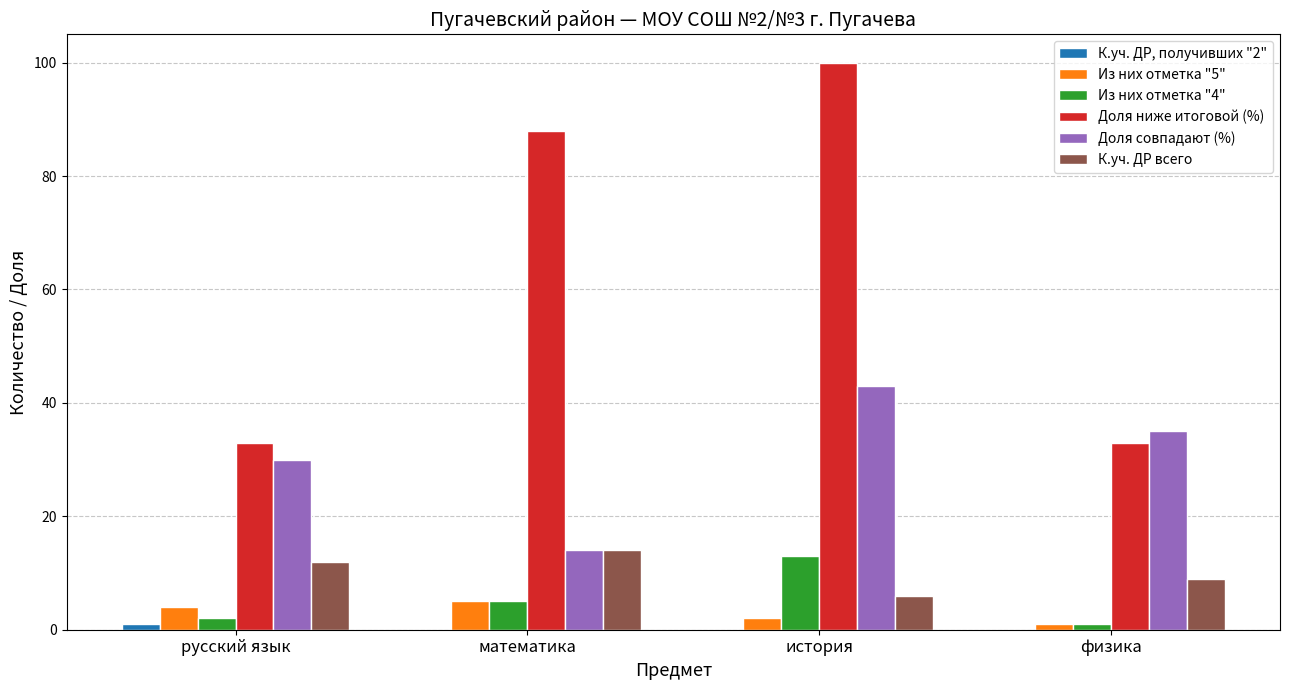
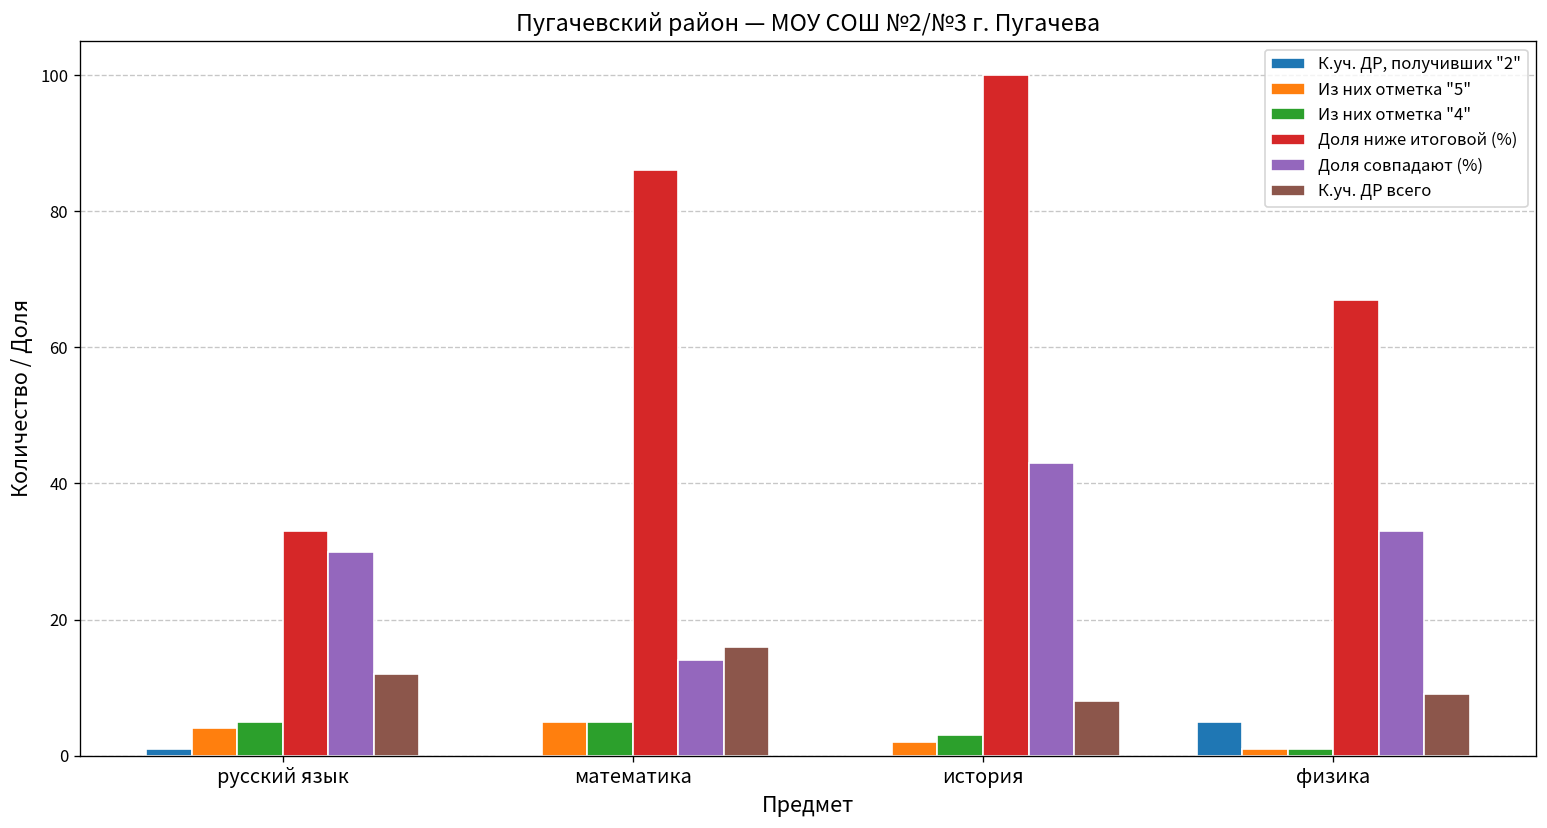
  {
    "К.уч. ДР, получивших \"2\"": {
      "русский язык": 1,
      "математика": 0,
      "история": 0,
-     "физика": 0
+     "физика": 5
    },
    "Из них отметка \"5\"": {
      "русский язык": 4,
      "математика": 5,
      "история": 2,
      "физика": 1
    },
    "Из них отметка \"4\"": {
-     "русский язык": 2,
+     "русский язык": 5,
      "математика": 5,
-     "история": 13,
+     "история": 3,
      "физика": 1
    },
    "Доля ниже итоговой (%)": {
      "русский язык": 33,
-     "математика": 88,
+     "математика": 86,
      "история": 100,
-     "физика": 33
+     "физика": 67
    },
    "Доля совпадают (%)": {
      "русский язык": 30,
      "математика": 14,
      "история": 43,
-     "физика": 35
+     "физика": 33
    },
    "К.уч. ДР всего": {
      "русский язык": 12,
-     "математика": 14,
-     "история": 6,
+     "математика": 16,
+     "история": 8,
      "физика": 9
    }
  }
